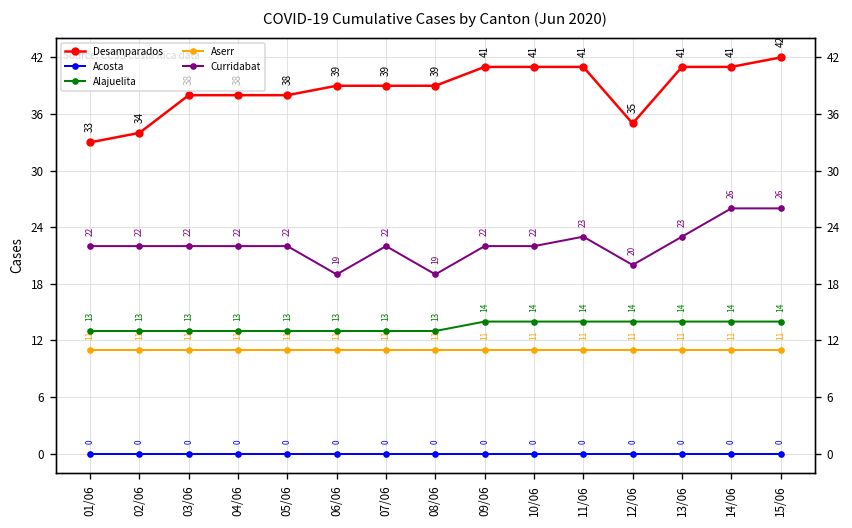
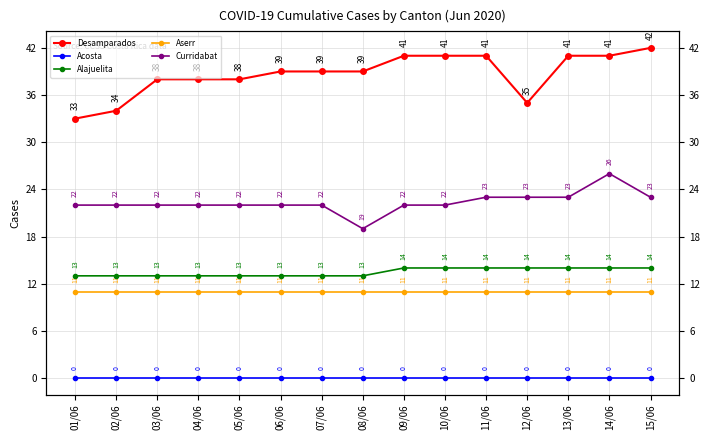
  {
    "Desamparados": {
      "01/06": 33,
      "02/06": 34,
      "05/06": 38,
      "06/06": 39,
      "07/06": 39,
      "08/06": 39,
      "09/06": 41,
      "10/06": 41,
      "11/06": 41,
      "12/06": 35,
      "13/06": 41,
      "14/06": 41,
      "15/06": 42
    },
    "Acosta": {
      "01/06": 0,
      "02/06": 0,
      "03/06": 0,
      "04/06": 0,
      "05/06": 0,
      "06/06": 0,
      "07/06": 0,
      "08/06": 0,
      "09/06": 0,
      "10/06": 0,
      "11/06": 0,
      "12/06": 0,
      "13/06": 0,
      "14/06": 0,
      "15/06": 0
    },
    "Alajuelita": {
      "01/06": 13,
      "02/06": 13,
      "03/06": 13,
      "04/06": 13,
      "05/06": 13,
      "06/06": 13,
      "07/06": 13,
      "08/06": 13,
      "09/06": 14,
      "10/06": 14,
      "11/06": 14,
      "12/06": 14,
      "13/06": 14,
      "14/06": 14,
      "15/06": 14
    },
    "Aserr": {
      "09/06": 11,
      "10/06": 11,
      "11/06": 11,
      "12/06": 11,
      "13/06": 11,
      "14/06": 11,
      "15/06": 11
    },
    "Curridabat": {
      "01/06": 22,
      "02/06": 22,
      "03/06": 22,
      "04/06": 22,
      "05/06": 22,
-     "06/06": 19,
+     "06/06": 22,
      "07/06": 22,
      "08/06": 19,
      "09/06": 22,
      "10/06": 22,
      "11/06": 23,
-     "12/06": 20,
+     "12/06": 23,
      "13/06": 23,
      "14/06": 26,
-     "15/06": 26
+     "15/06": 23
    }
  }
